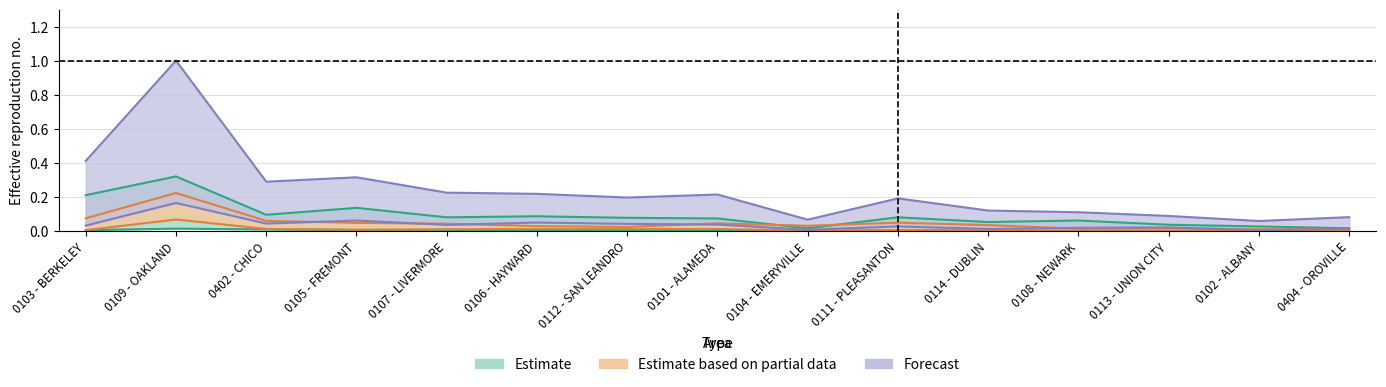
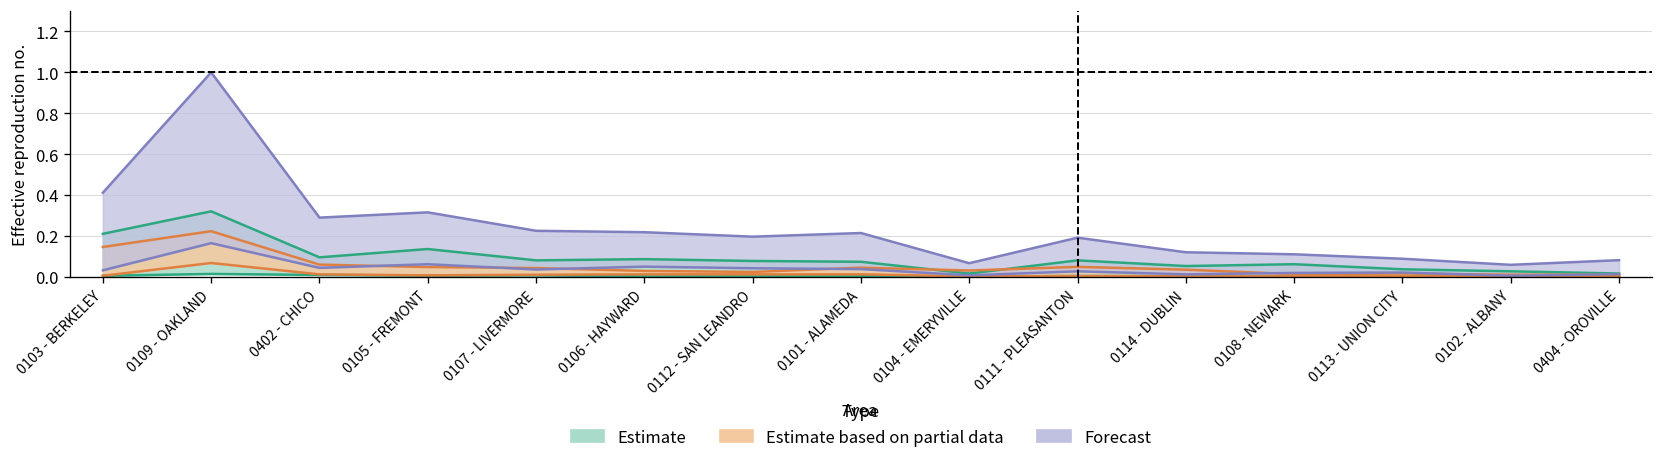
  {
    "Estimate based on partial data": {
-     "0103 - BERKELEY": 0.07,
+     "0103 - BERKELEY": 0.15,
      "0109 - OAKLAND": 0.22,
      "0402 - CHICO": 0.06,
      "0106 - HAYWARD": 0.03,
      "0104 - EMERYVILLE": 0.03,
      "0111 - PLEASANTON": 0.05,
      "0114 - DUBLIN": 0.03
    }
  }
